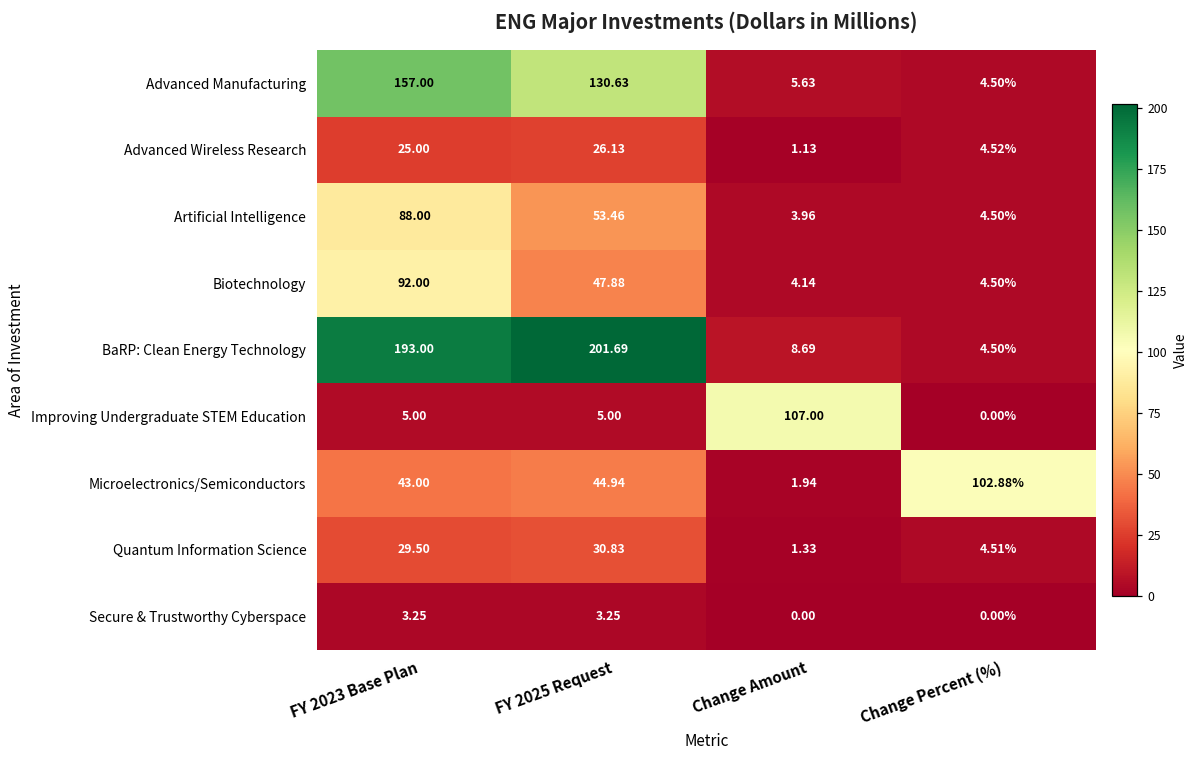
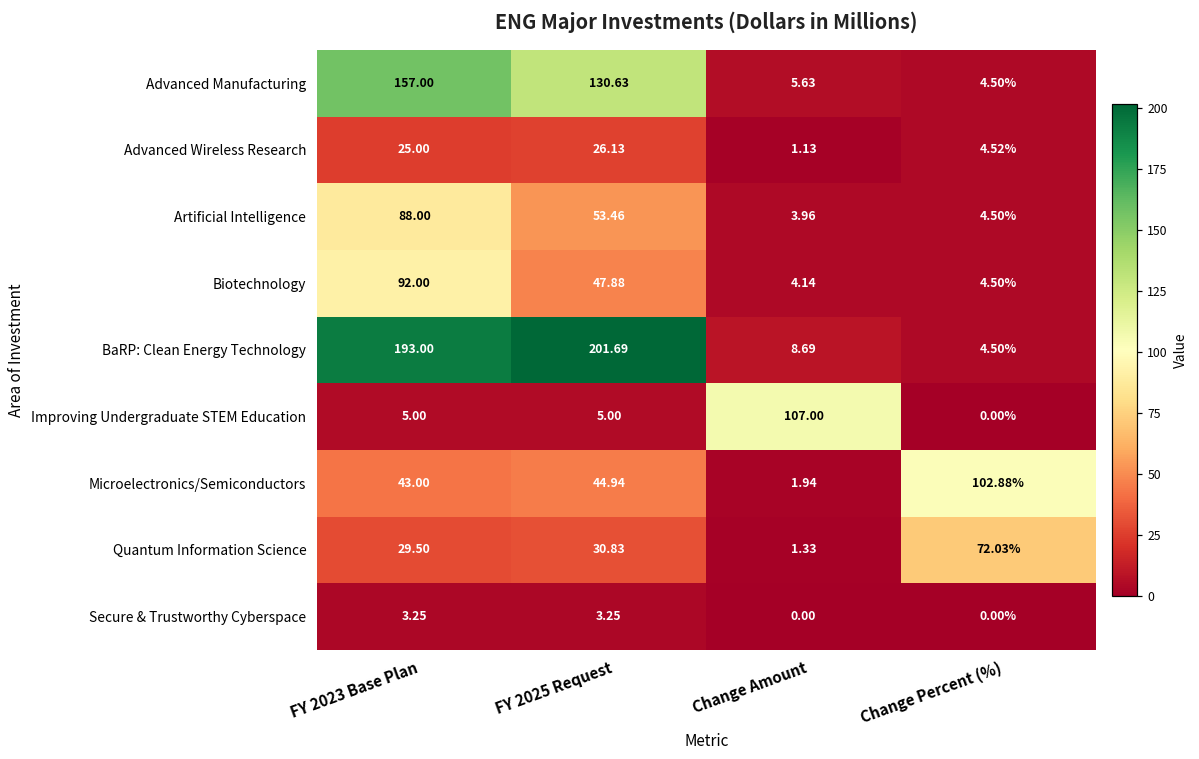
  {
    "Advanced Manufacturing": {
      "FY 2023 Base Plan": "157.00",
      "FY 2025 Request": "130.63",
      "Change Amount": "5.63",
      "Change Percent (%)": "4.50%"
    },
    "Advanced Wireless Research": {
      "FY 2023 Base Plan": "25.00",
      "FY 2025 Request": "26.13",
      "Change Amount": "1.13",
      "Change Percent (%)": "4.52%"
    },
    "Artificial Intelligence": {
      "FY 2023 Base Plan": "88.00",
      "FY 2025 Request": "53.46",
      "Change Amount": "3.96",
      "Change Percent (%)": "4.50%"
    },
    "Biotechnology": {
      "FY 2023 Base Plan": "92.00",
      "FY 2025 Request": "47.88",
      "Change Amount": "4.14",
      "Change Percent (%)": "4.50%"
    },
    "BaRP: Clean Energy Technology": {
      "FY 2023 Base Plan": "193.00",
      "FY 2025 Request": "201.69",
      "Change Amount": "8.69",
      "Change Percent (%)": "4.50%"
    },
    "Improving Undergraduate STEM Education": {
      "FY 2023 Base Plan": "5.00",
      "FY 2025 Request": "5.00",
      "Change Amount": "107.00",
      "Change Percent (%)": "0.00%"
    },
    "Microelectronics/Semiconductors": {
      "FY 2023 Base Plan": "43.00",
      "FY 2025 Request": "44.94",
      "Change Amount": "1.94",
      "Change Percent (%)": "102.88%"
    },
    "Quantum Information Science": {
      "FY 2023 Base Plan": "29.50",
      "FY 2025 Request": "30.83",
      "Change Amount": "1.33",
-     "Change Percent (%)": "4.51%"
+     "Change Percent (%)": "72.03%"
    },
    "Secure & Trustworthy Cyberspace": {
      "FY 2023 Base Plan": "3.25",
      "FY 2025 Request": "3.25",
      "Change Amount": "0.00",
      "Change Percent (%)": "0.00%"
    }
  }
